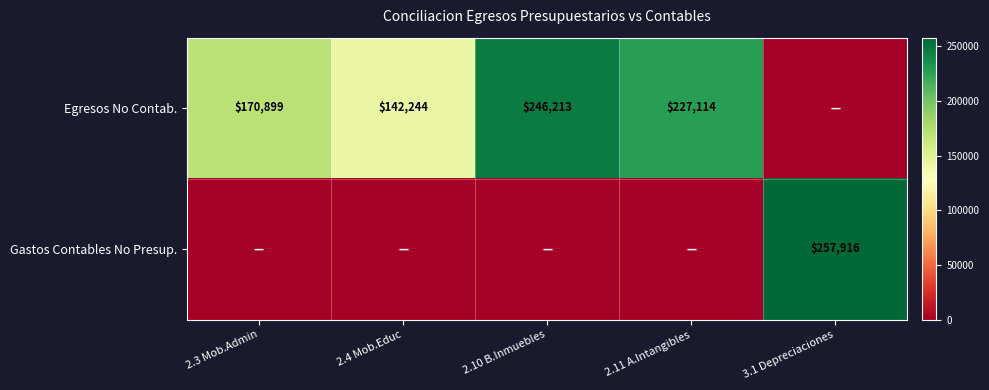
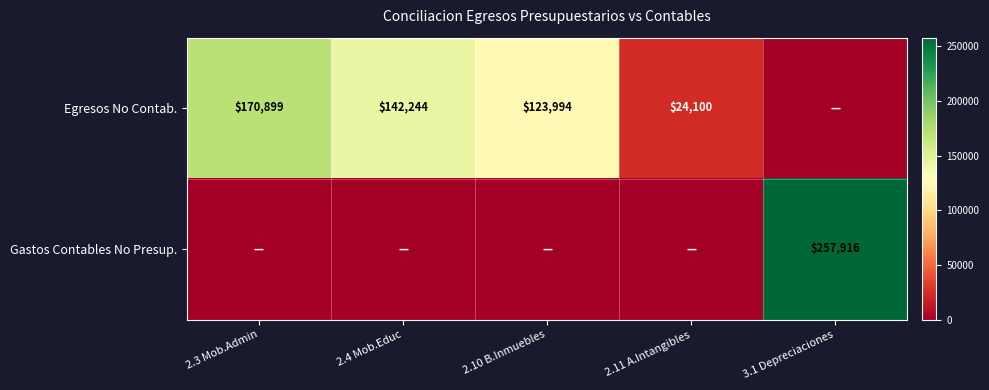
  {
    "Egresos No Contab.": {
      "2.3 Mob.Admin": "$170,899",
      "2.4 Mob.Educ": "$142,244",
-     "2.10 B.Inmuebles": "$246,213",
-     "2.11 A.Intangibles": "$227,114"
+     "2.10 B.Inmuebles": "$123,994",
+     "2.11 A.Intangibles": "$24,100"
    },
    "Gastos Contables No Presup.": {
      "3.1 Depreciaciones": "$257,916"
    }
  }
